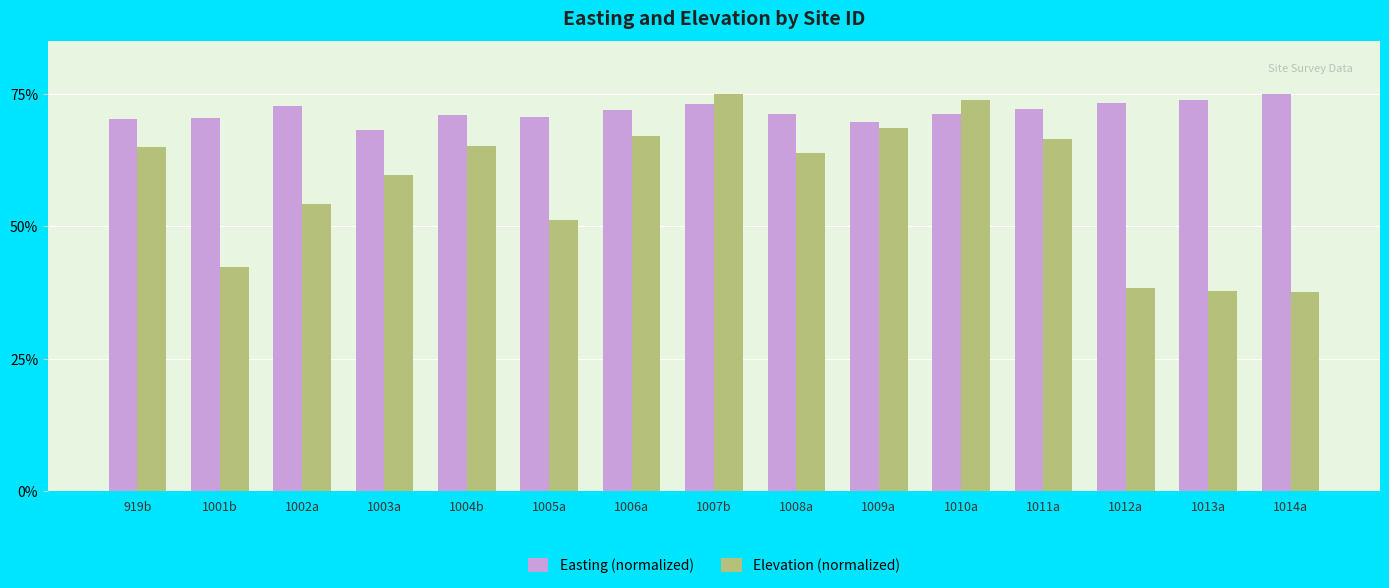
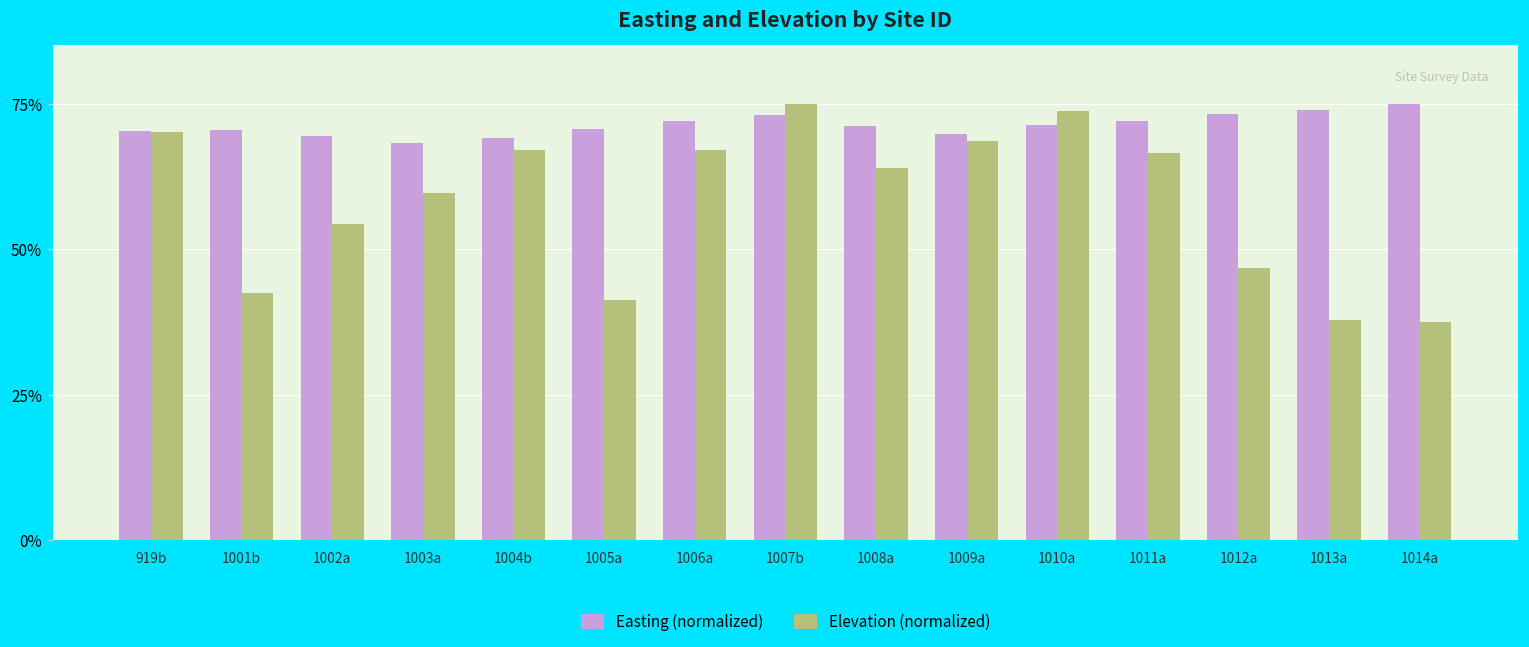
  {
    "Easting (normalized)": {
      "919b": "70%",
      "1001b": "71%",
-     "1002a": "73%",
+     "1002a": "69%",
      "1003a": "68%",
-     "1004b": "71%",
+     "1004b": "69%",
      "1005a": "71%",
      "1006a": "72%",
      "1007b": "73%",
      "1008a": "71%",
      "1009a": "70%",
      "1010a": "71%",
      "1011a": "72%",
      "1012a": "73%",
      "1013a": "74%",
      "1014a": "75%"
    },
    "Elevation (normalized)": {
-     "919b": "65%",
+     "919b": "70%",
      "1001b": "42%",
      "1002a": "54%",
      "1003a": "60%",
-     "1004b": "65%",
-     "1005a": "51%",
+     "1004b": "67%",
+     "1005a": "41%",
      "1006a": "67%",
      "1007b": "75%",
      "1008a": "64%",
      "1009a": "69%",
      "1010a": "74%",
      "1011a": "67%",
-     "1012a": "38%",
+     "1012a": "47%",
      "1013a": "38%",
      "1014a": "38%"
    }
  }
